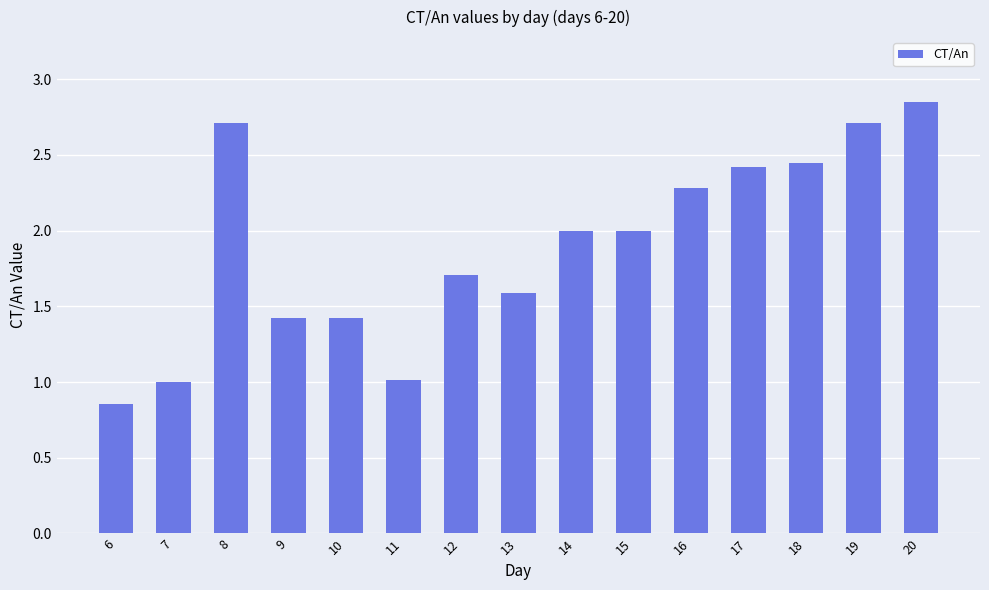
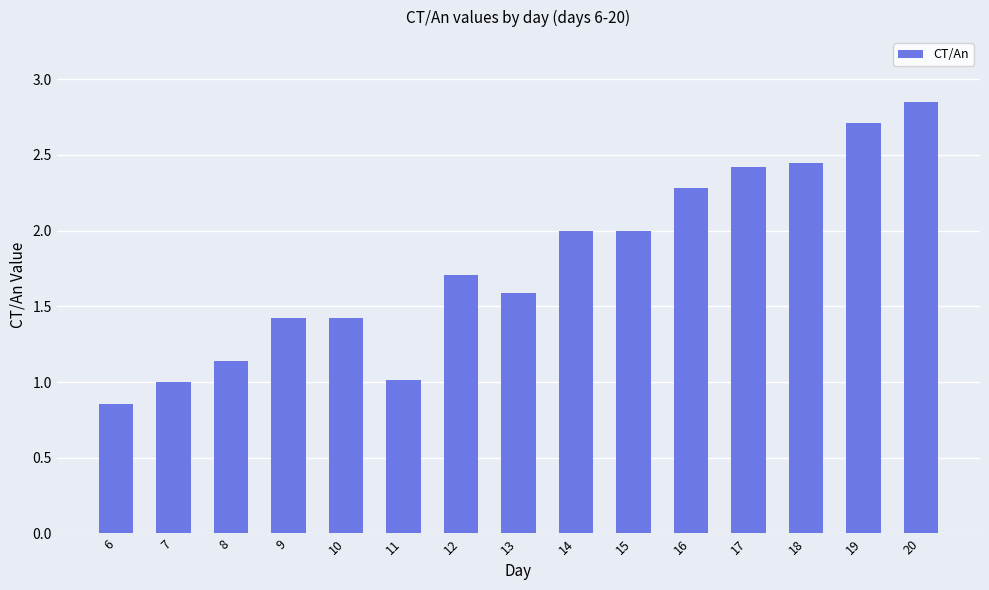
  {
    "6": 0.85,
    "7": 1.00,
-   "8": 2.71,
+   "8": 1.14,
    "9": 1.42,
    "10": 1.42,
    "11": 1.01,
    "12": 1.71,
    "13": 1.59,
    "14": 1.99,
    "15": 2.00,
    "16": 2.28,
    "17": 2.42,
    "18": 2.45,
    "19": 2.71,
    "20": 2.85
  }
